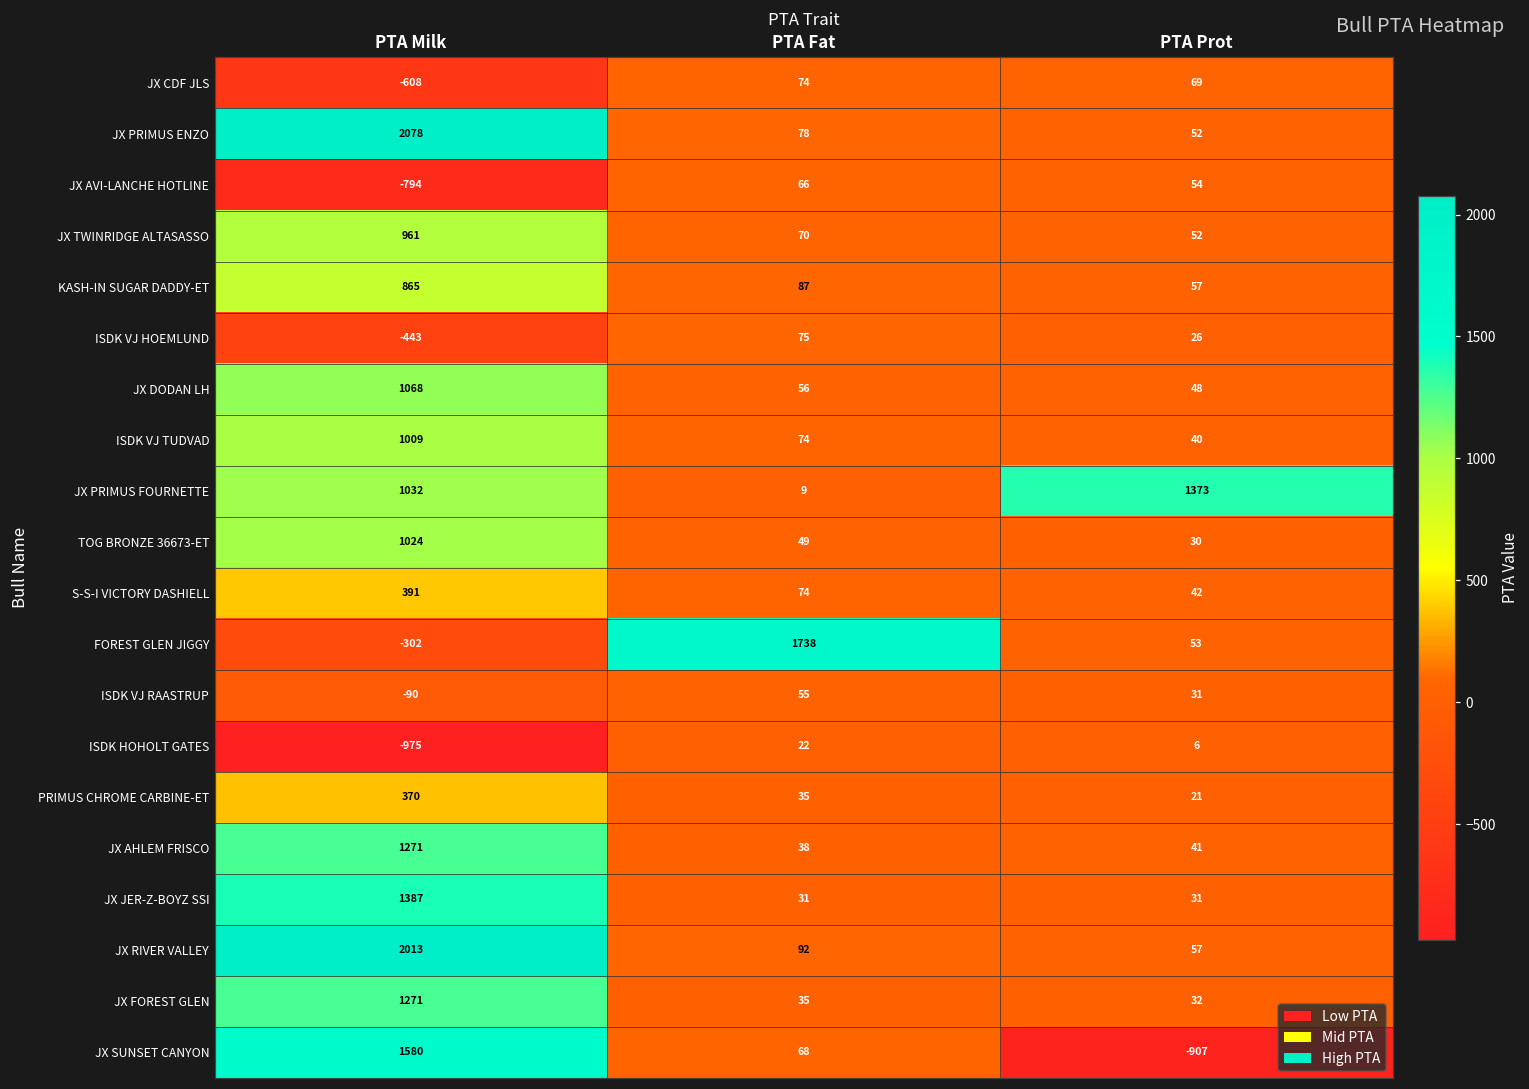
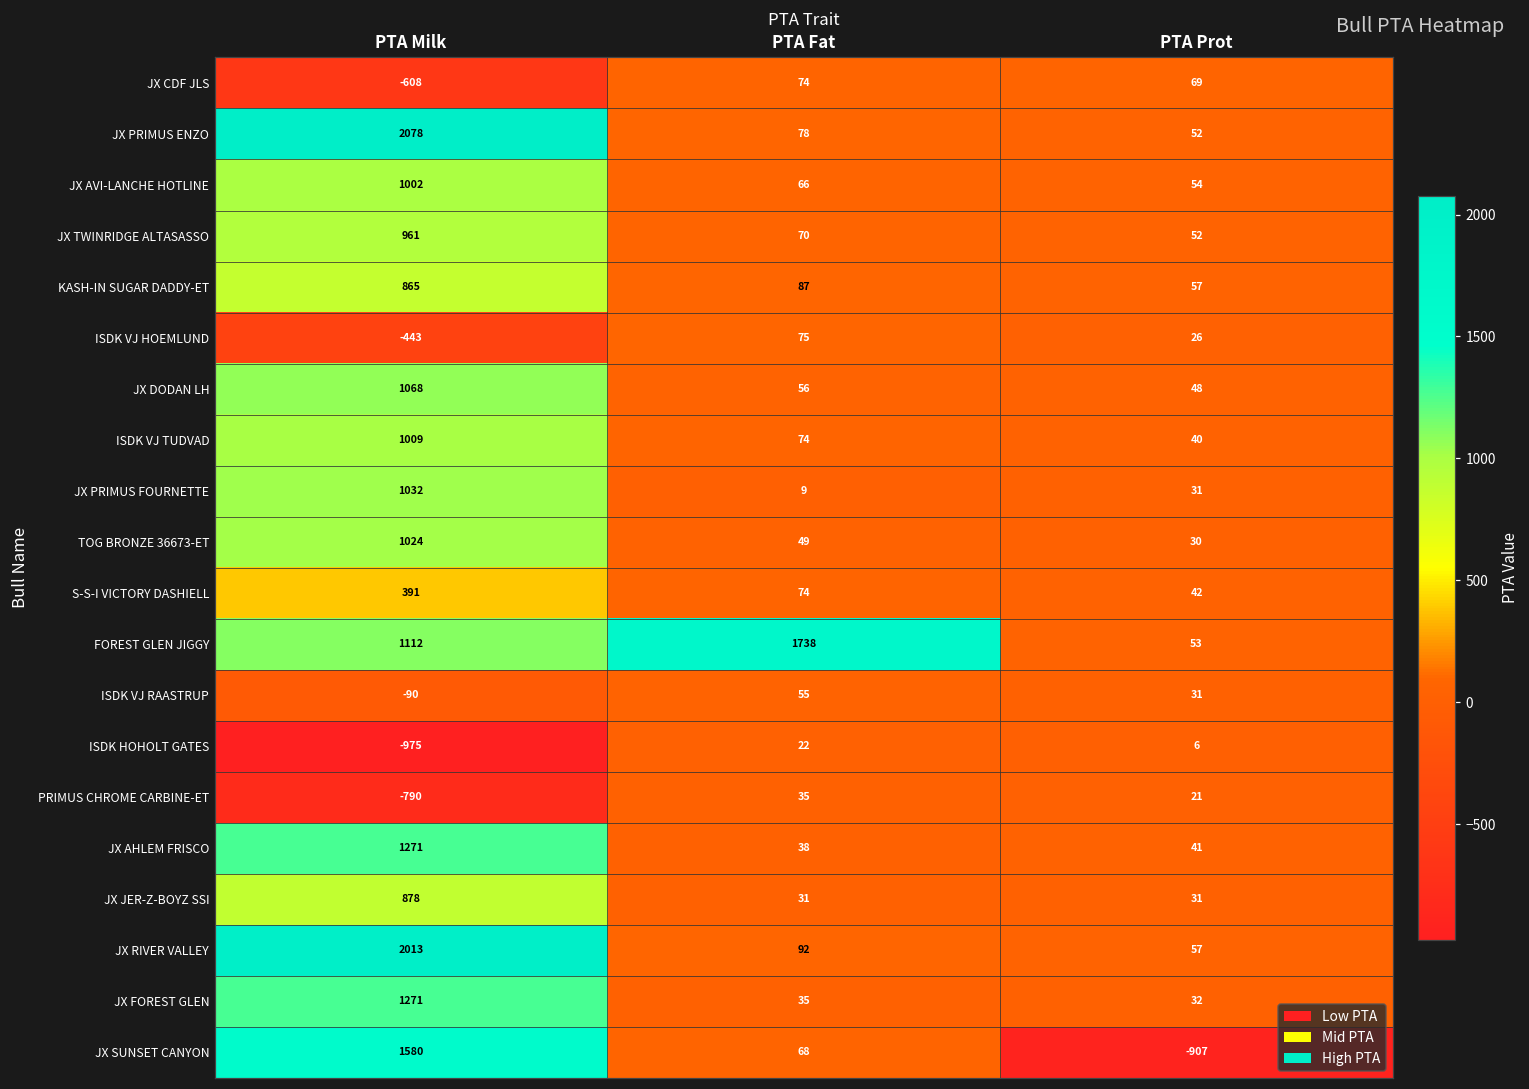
  {
    "JX CDF JLS": {
      "PTA Milk": -608,
      "PTA Fat": 74,
      "PTA Prot": 69
    },
    "JX PRIMUS ENZO": {
      "PTA Milk": 2078,
      "PTA Fat": 78,
      "PTA Prot": 52
    },
    "JX AVI-LANCHE HOTLINE": {
-     "PTA Milk": -794,
+     "PTA Milk": 1002,
      "PTA Fat": 66,
      "PTA Prot": 54
    },
    "JX TWINRIDGE ALTASASSO": {
      "PTA Milk": 961,
      "PTA Fat": 70,
      "PTA Prot": 52
    },
    "KASH-IN SUGAR DADDY-ET": {
      "PTA Milk": 865,
      "PTA Fat": 87,
      "PTA Prot": 57
    },
    "ISDK VJ HOEMLUND": {
      "PTA Milk": -443,
      "PTA Fat": 75,
      "PTA Prot": 26
    },
    "JX DODAN LH": {
      "PTA Milk": 1068,
      "PTA Fat": 56,
      "PTA Prot": 48
    },
    "ISDK VJ TUDVAD": {
      "PTA Milk": 1009,
      "PTA Fat": 74,
      "PTA Prot": 40
    },
    "JX PRIMUS FOURNETTE": {
      "PTA Milk": 1032,
      "PTA Fat": 9,
-     "PTA Prot": 1373
+     "PTA Prot": 31
    },
    "TOG BRONZE 36673-ET": {
      "PTA Milk": 1024,
      "PTA Fat": 49,
      "PTA Prot": 30
    },
    "S-S-I VICTORY DASHIELL": {
      "PTA Milk": 391,
      "PTA Fat": 74,
      "PTA Prot": 42
    },
    "FOREST GLEN JIGGY": {
-     "PTA Milk": -302,
+     "PTA Milk": 1112,
      "PTA Fat": 1738,
      "PTA Prot": 53
    },
    "ISDK VJ RAASTRUP": {
      "PTA Milk": -90,
      "PTA Fat": 55,
      "PTA Prot": 31
    },
    "ISDK HOHOLT GATES": {
      "PTA Milk": -975,
      "PTA Fat": 22,
      "PTA Prot": 6
    },
    "PRIMUS CHROME CARBINE-ET": {
-     "PTA Milk": 370,
+     "PTA Milk": -790,
      "PTA Fat": 35,
      "PTA Prot": 21
    },
    "JX AHLEM FRISCO": {
      "PTA Milk": 1271,
      "PTA Fat": 38,
      "PTA Prot": 41
    },
    "JX JER-Z-BOYZ SSI": {
-     "PTA Milk": 1387,
+     "PTA Milk": 878,
      "PTA Fat": 31,
      "PTA Prot": 31
    },
    "JX RIVER VALLEY": {
      "PTA Milk": 2013,
      "PTA Fat": 92,
      "PTA Prot": 57
    },
    "JX FOREST GLEN": {
      "PTA Milk": 1271,
      "PTA Fat": 35,
      "PTA Prot": 32
    },
    "JX SUNSET CANYON": {
      "PTA Milk": 1580,
      "PTA Fat": 68,
      "PTA Prot": -907
    }
  }
